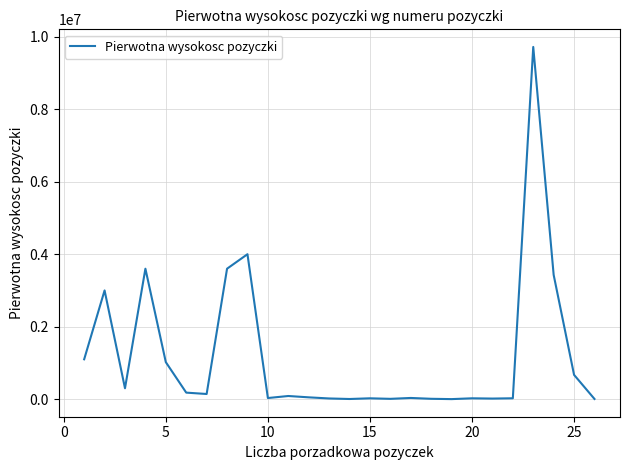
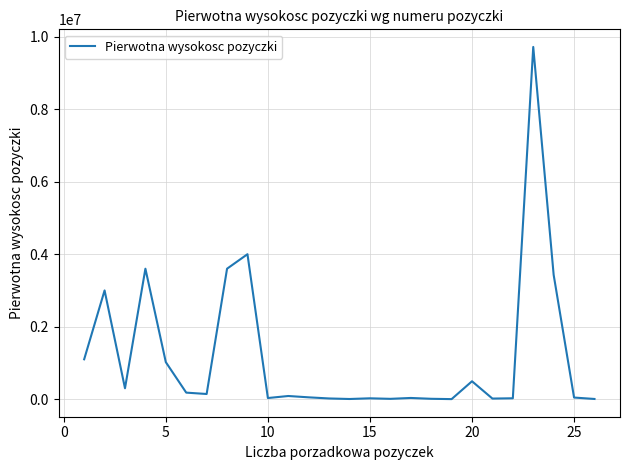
  {
    "5": 1000000,
    "10": 0,
    "15": 0,
-   "20": 0,
-   "25": 700000
+   "20": 500000,
+   "25": 0
  }
